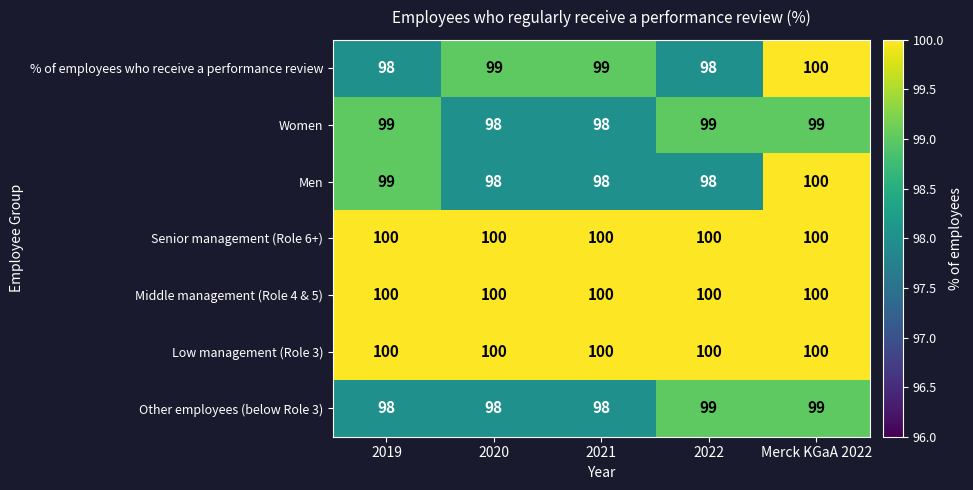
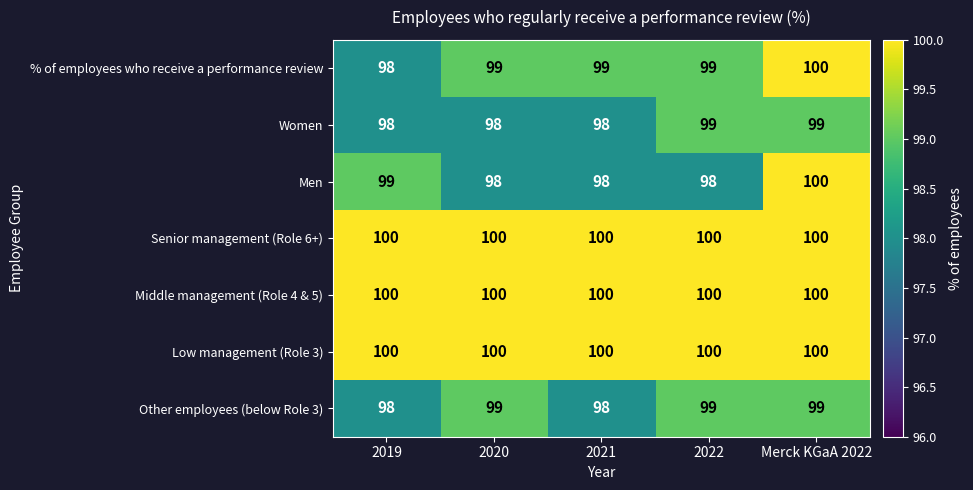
  {
    "% of employees who receive a performance review": {
      "2019": 98,
      "2020": 99,
      "2021": 99,
-     "2022": 98,
+     "2022": 99,
      "Merck KGaA 2022": 100
    },
    "Women": {
-     "2019": 99,
+     "2019": 98,
      "2020": 98,
      "2021": 98,
      "2022": 99,
      "Merck KGaA 2022": 99
    },
    "Men": {
      "2019": 99,
      "2020": 98,
      "2021": 98,
      "2022": 98,
      "Merck KGaA 2022": 100
    },
    "Senior management (Role 6+)": {
      "2019": 100,
      "2020": 100,
      "2021": 100,
      "2022": 100,
      "Merck KGaA 2022": 100
    },
    "Middle management (Role 4 & 5)": {
      "2019": 100,
      "2020": 100,
      "2021": 100,
      "2022": 100,
      "Merck KGaA 2022": 100
    },
    "Low management (Role 3)": {
      "2019": 100,
      "2020": 100,
      "2021": 100,
      "2022": 100,
      "Merck KGaA 2022": 100
    },
    "Other employees (below Role 3)": {
      "2019": 98,
-     "2020": 98,
+     "2020": 99,
      "2021": 98,
      "2022": 99,
      "Merck KGaA 2022": 99
    }
  }
